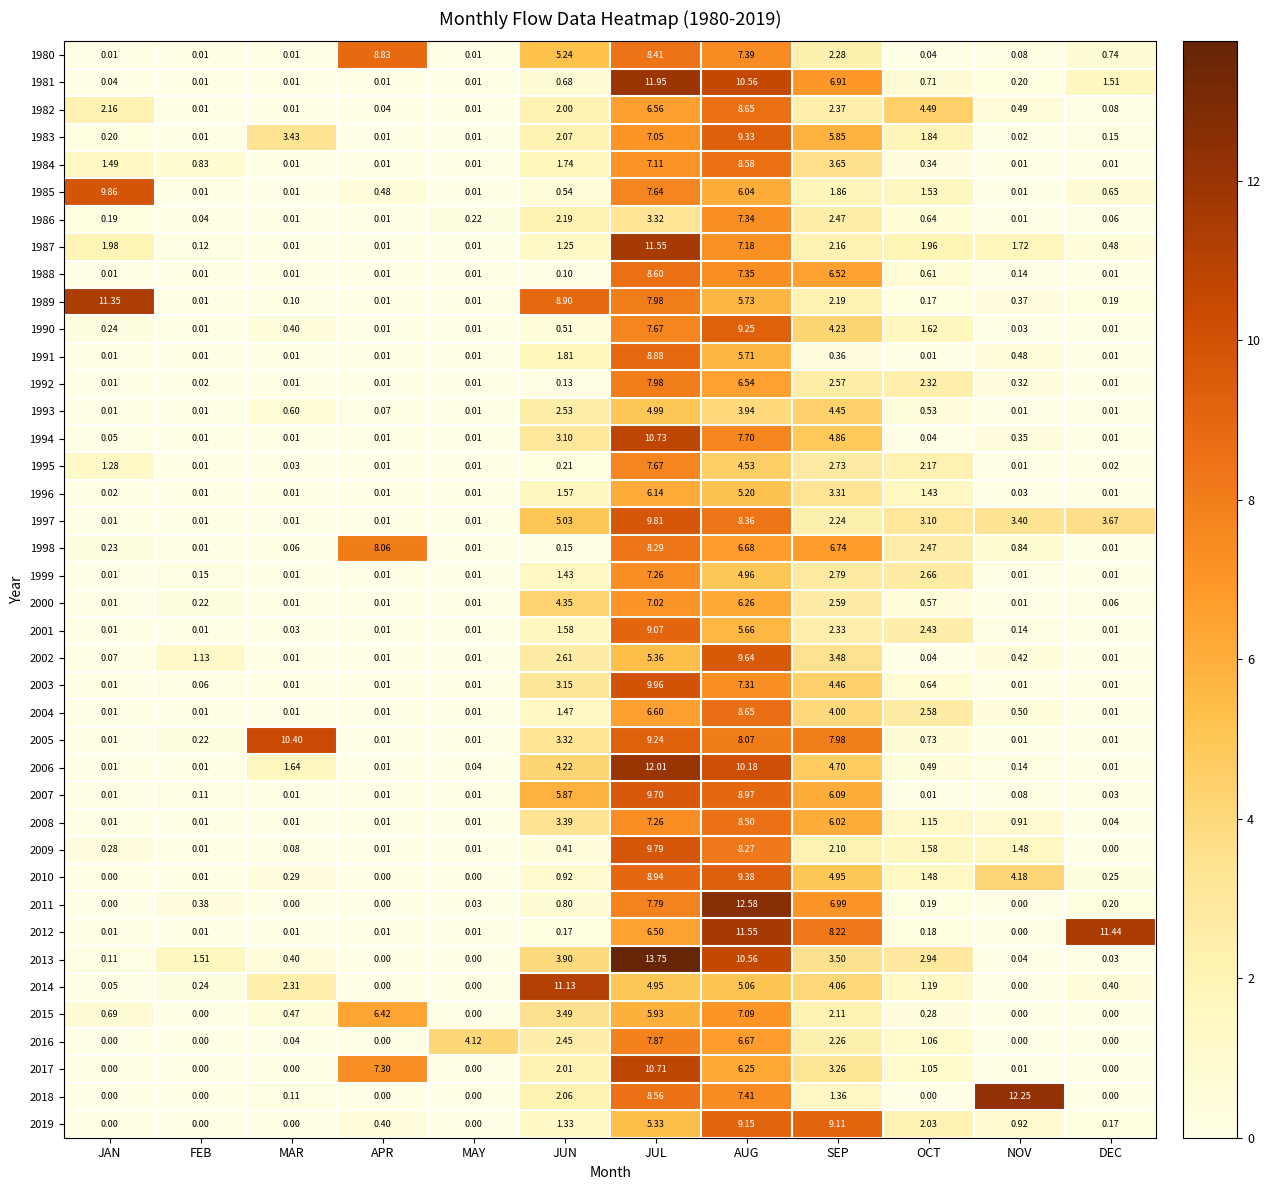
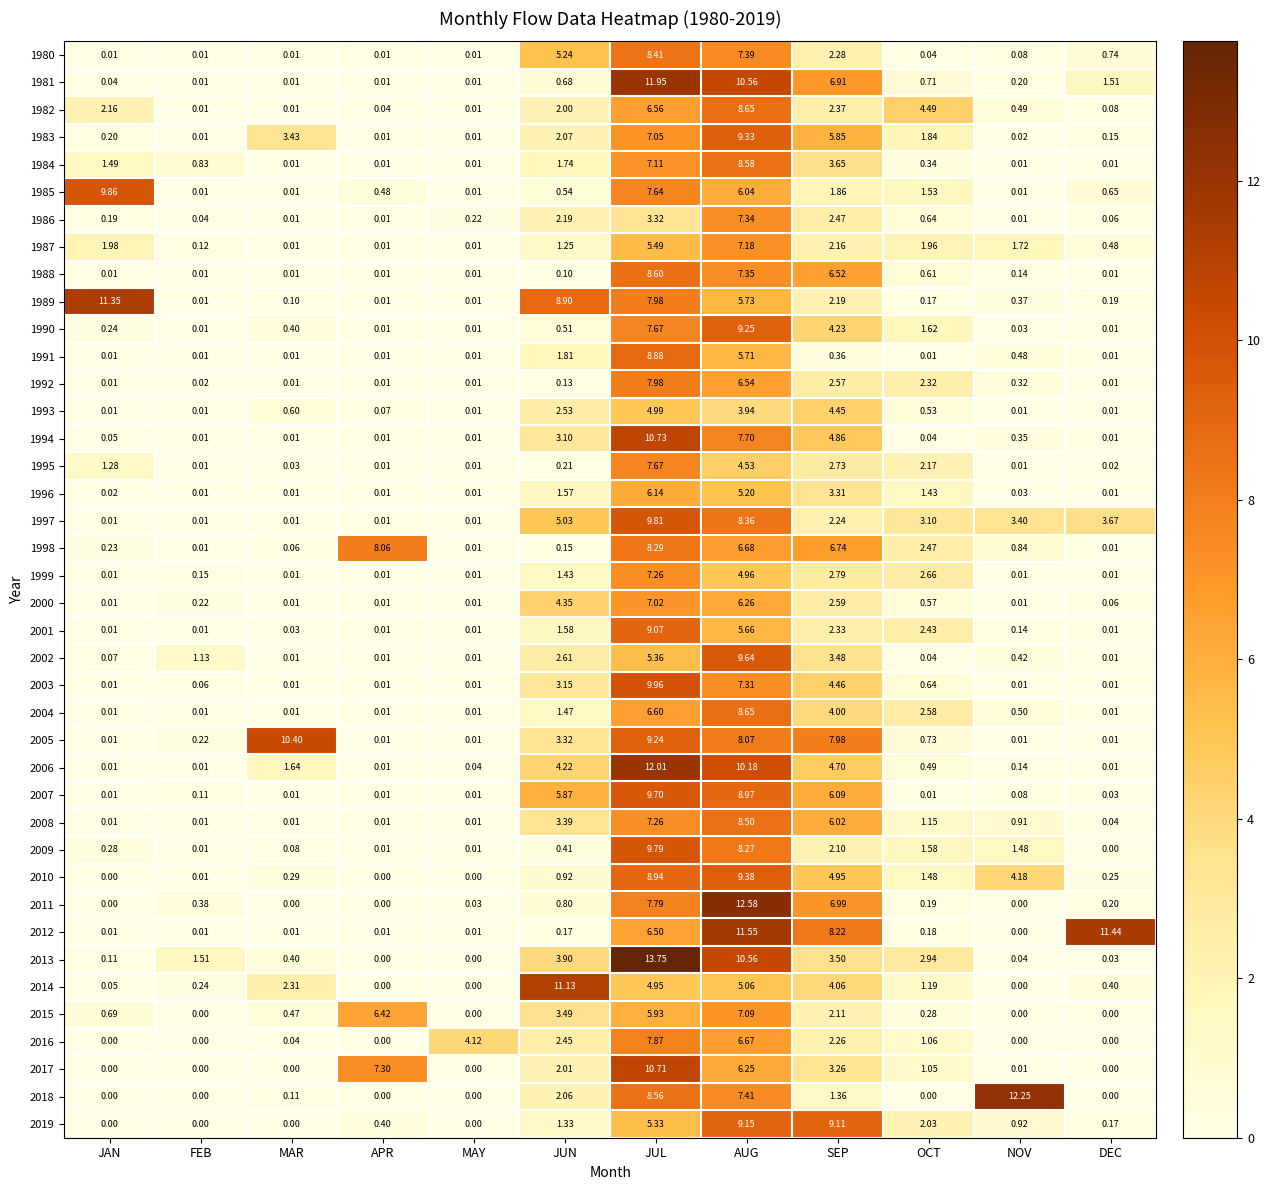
  {
    "1980": {
      "JAN": 0.01,
      "FEB": 0.01,
      "MAR": 0.01,
-     "APR": 8.83,
+     "APR": 0.01,
      "MAY": 0.01,
      "JUN": 5.24,
      "JUL": 8.41,
      "AUG": 7.39,
      "SEP": 2.28,
      "OCT": 0.04,
      "NOV": 0.08,
      "DEC": 0.74
    },
    "1987": {
      "JAN": 1.98,
      "FEB": 0.12,
      "MAR": 0.01,
      "APR": 0.01,
      "MAY": 0.01,
      "JUN": 1.25,
-     "JUL": 11.55,
+     "JUL": 5.49,
      "AUG": 7.18,
      "SEP": 2.16,
      "OCT": 1.96,
      "NOV": 1.72,
      "DEC": 0.48
    }
  }
